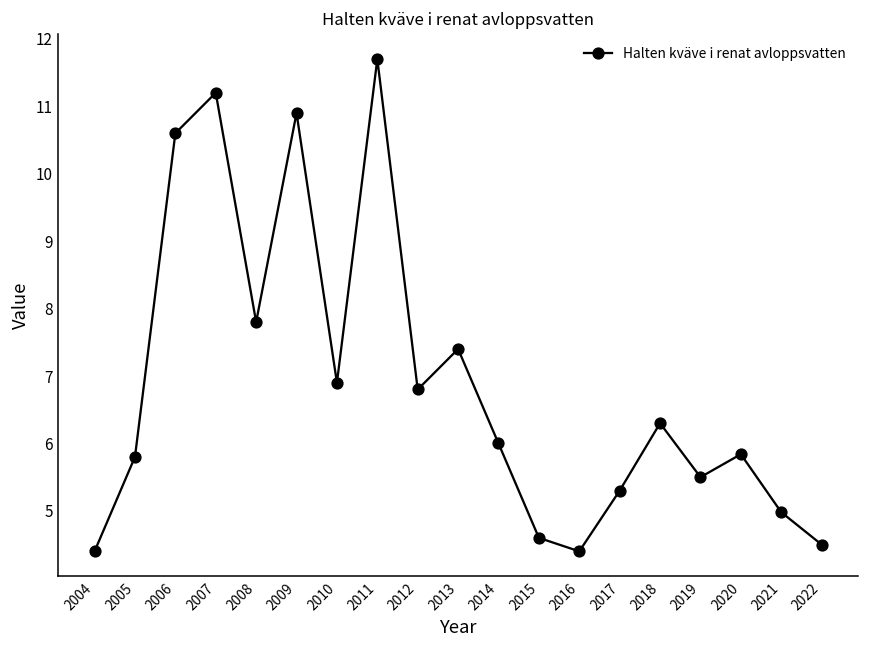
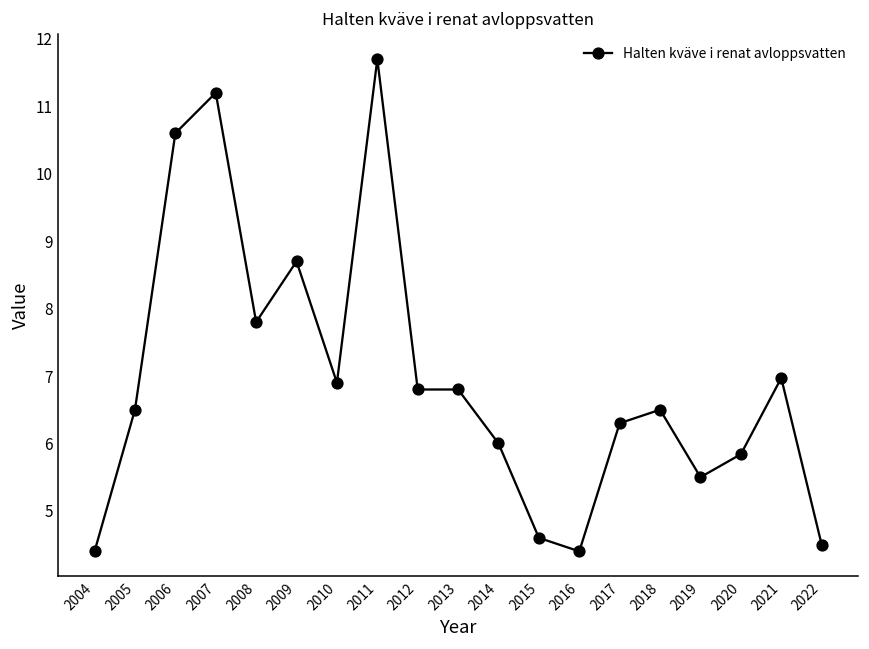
  {
    "2004": 4.4,
-   "2005": 5.8,
+   "2005": 6.5,
    "2006": 10.6,
    "2007": 11.2,
    "2008": 7.8,
-   "2009": 10.9,
+   "2009": 8.7,
    "2010": 6.9,
    "2011": 11.7,
    "2012": 6.8,
-   "2013": 7.4,
+   "2013": 6.8,
    "2014": 6.0,
    "2015": 4.6,
    "2016": 4.4,
-   "2017": 5.3,
-   "2018": 6.3,
+   "2017": 6.3,
+   "2018": 6.5,
    "2019": 5.5,
    "2020": 5.8,
-   "2021": 5.0,
+   "2021": 7.0,
    "2022": 4.5
  }
